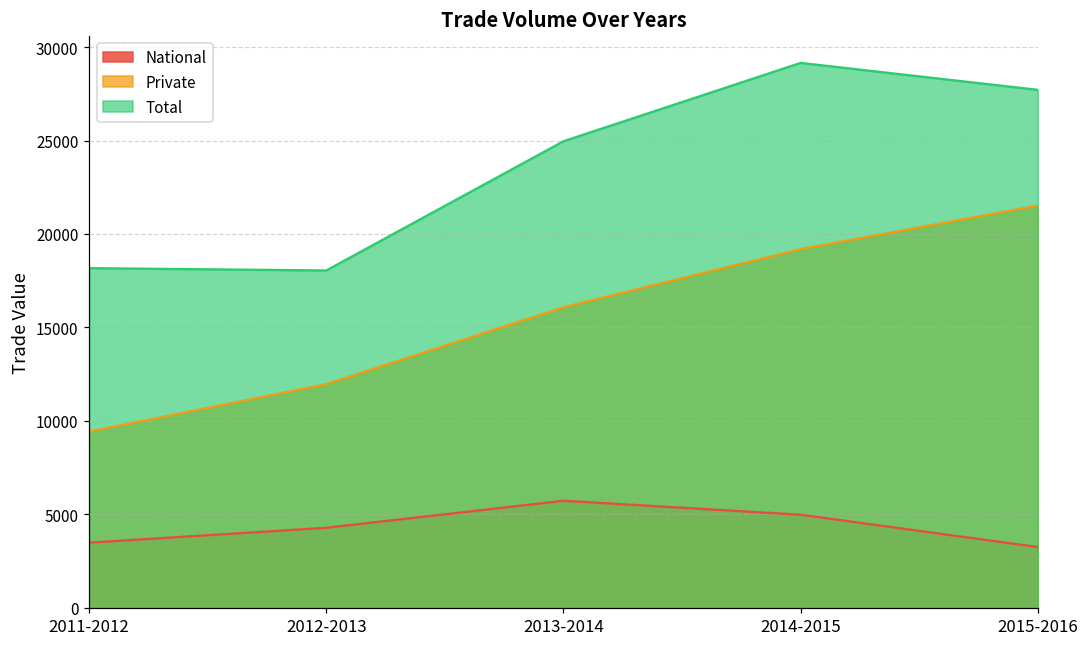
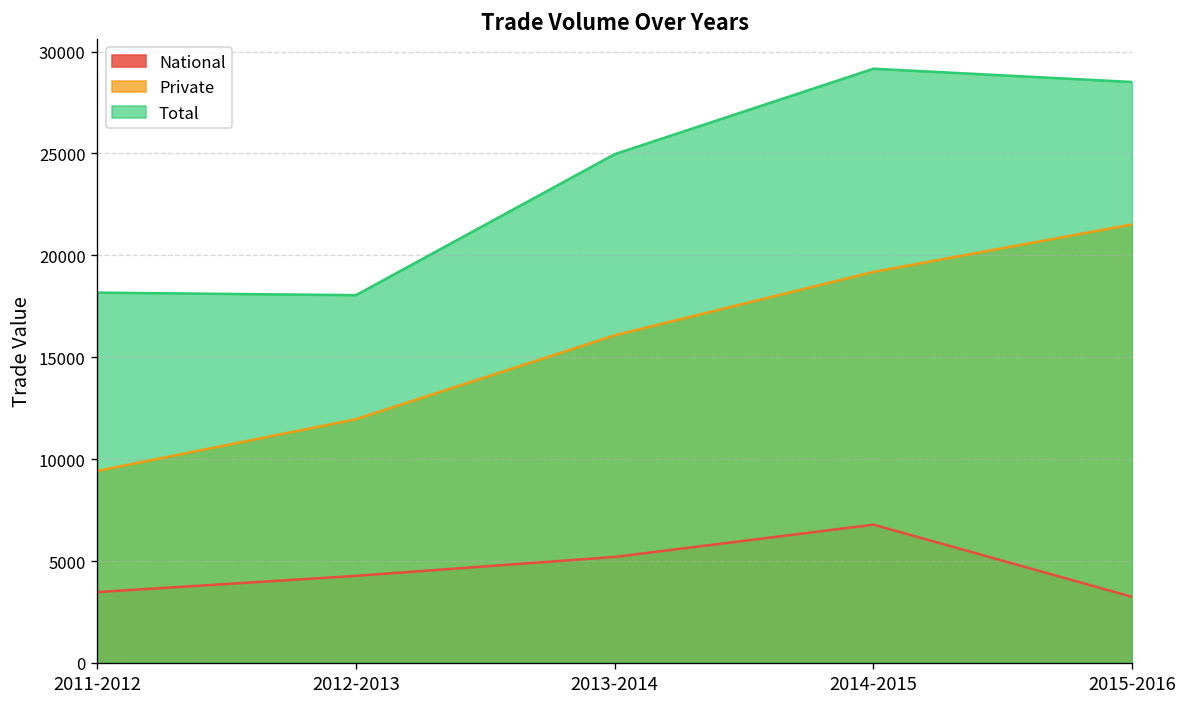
  {
    "National": {
      "2011-2012": 3500,
      "2012-2013": 4300,
-     "2013-2014": 5700,
-     "2014-2015": 5000,
+     "2013-2014": 5200,
+     "2014-2015": 6800,
      "2015-2016": 3200
    },
    "Private": {
      "2011-2012": 9400,
      "2012-2013": 12000,
      "2013-2014": 16100,
      "2014-2015": 19200,
      "2015-2016": 21500
    },
    "Total": {
      "2011-2012": 18200,
      "2012-2013": 18000,
      "2013-2014": 25000,
      "2014-2015": 29200,
-     "2015-2016": 27700
+     "2015-2016": 28500
    }
  }
